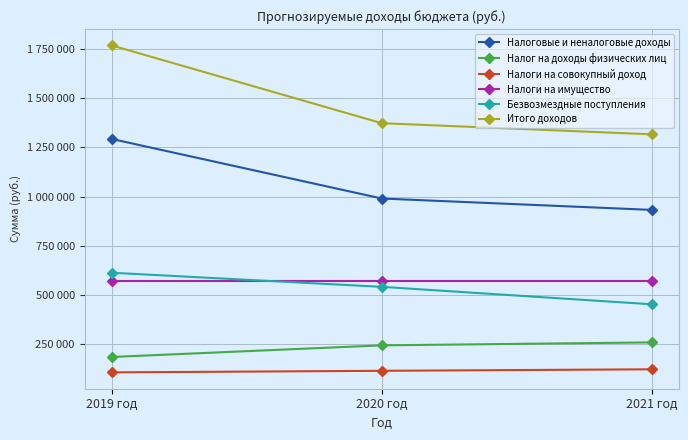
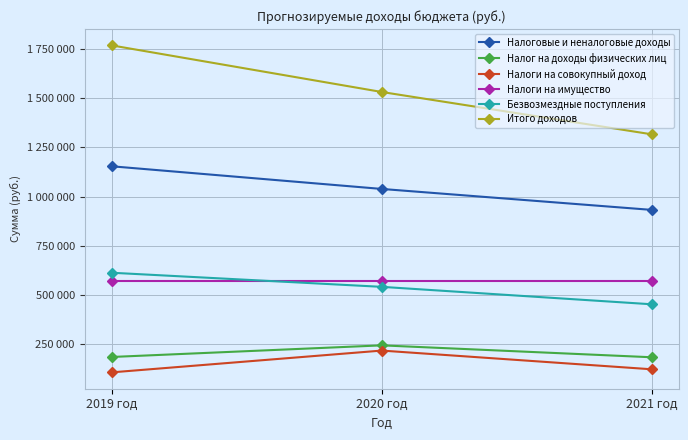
  {
    "Налоговые и неналоговые доходы": {
-     "2019 год": 1290000,
-     "2020 год": 990000,
+     "2019 год": 1150000,
+     "2020 год": 1040000,
      "2021 год": 930000
    },
    "Налог на доходы физических лиц": {
      "2019 год": 190000,
      "2020 год": 250000,
-     "2021 год": 260000
+     "2021 год": 180000
    },
    "Налоги на совокупный доход": {
      "2019 год": 110000,
-     "2020 год": 120000,
+     "2020 год": 220000,
      "2021 год": 120000
    },
    "Налоги на имущество": {
      "2019 год": 570000,
      "2020 год": 570000,
      "2021 год": 570000
    },
    "Безвозмездные поступления": {
      "2019 год": 610000,
      "2020 год": 540000,
      "2021 год": 450000
    },
    "Итого доходов": {
      "2019 год": 1770000,
-     "2020 год": 1370000,
+     "2020 год": 1530000,
      "2021 год": 1320000
    }
  }
